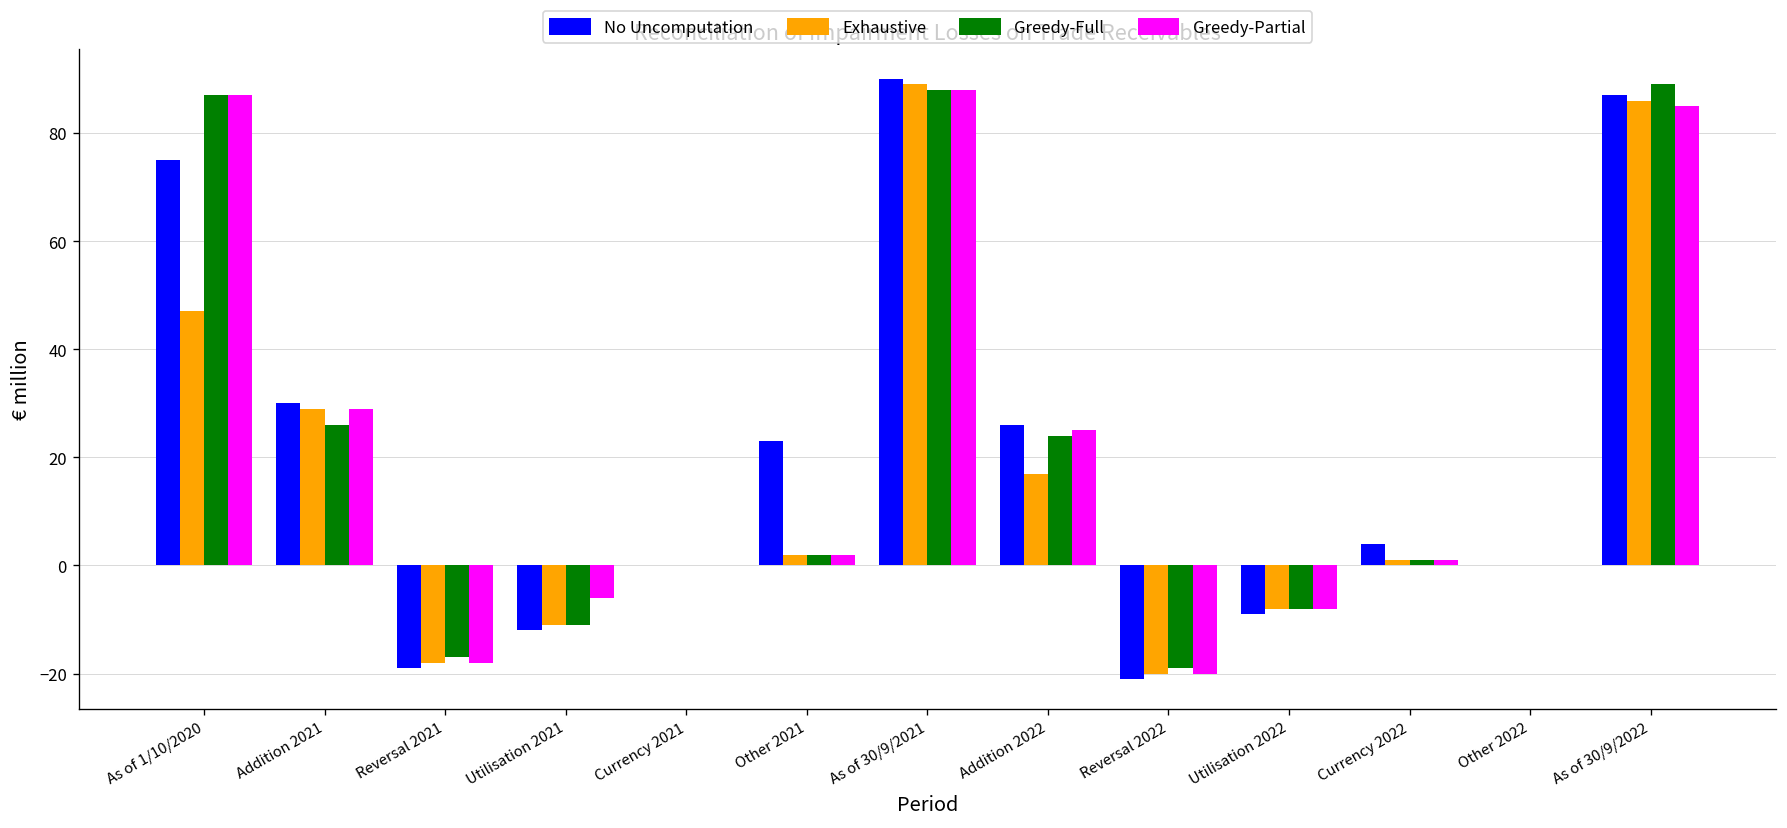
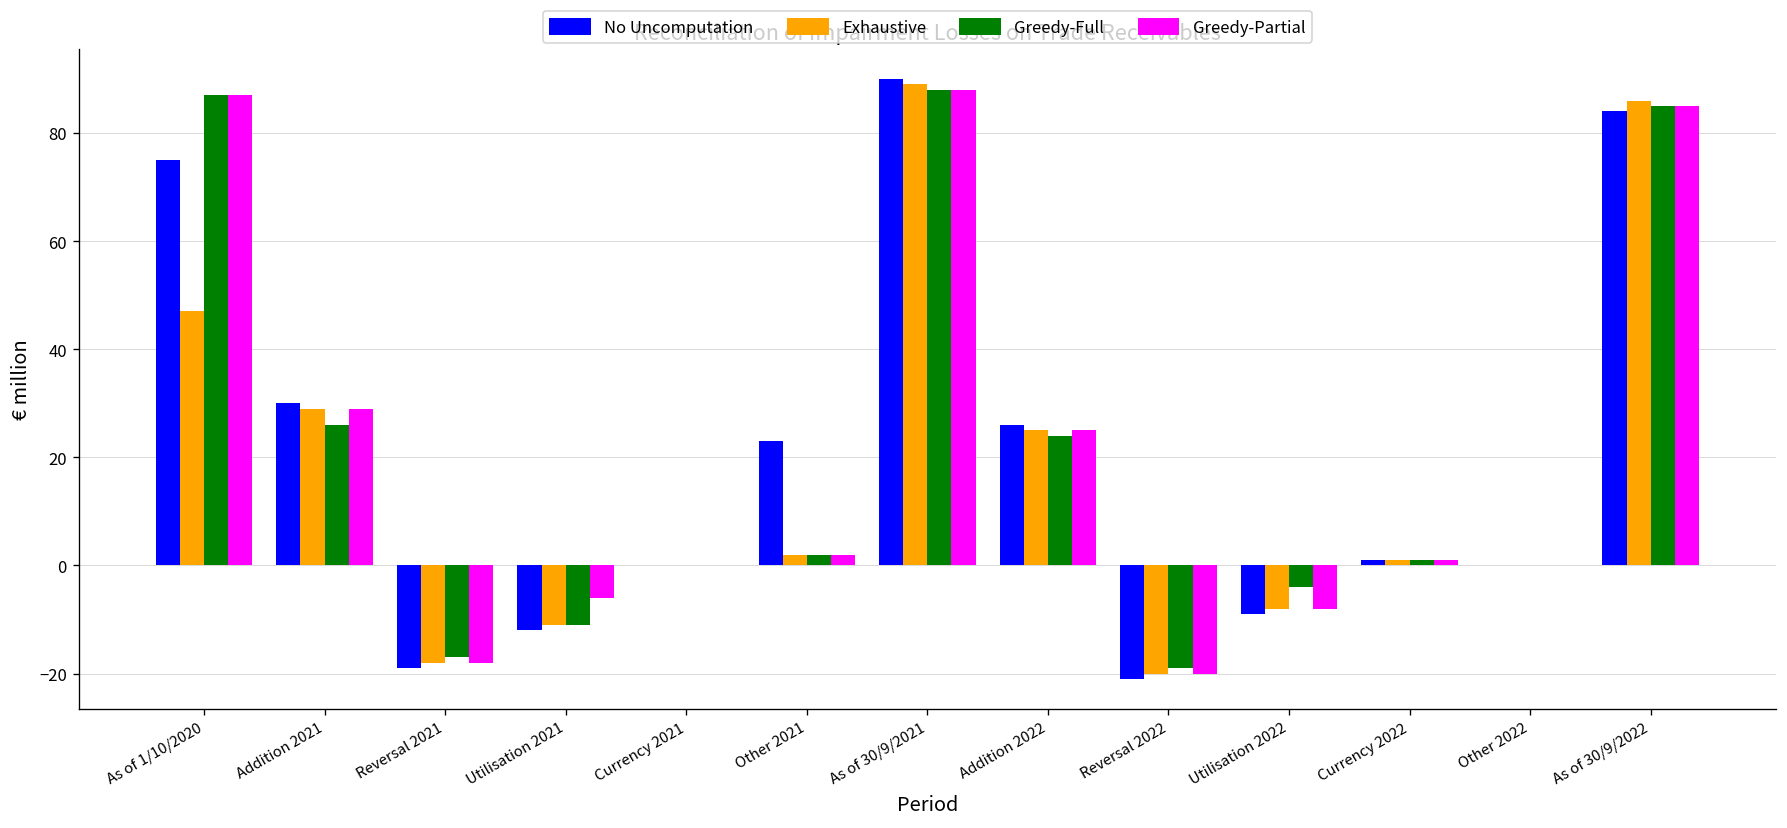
  {
    "No Uncomputation": {
      "As of 1/10/2020": 75,
      "Addition 2021": 30,
      "Reversal 2021": -19,
      "Utilisation 2021": -12,
      "Currency 2021": 0,
      "Other 2021": 23,
      "As of 30/9/2021": 90,
      "Addition 2022": 26,
      "Reversal 2022": -21,
      "Utilisation 2022": -9,
-     "Currency 2022": 4,
+     "Currency 2022": 1,
      "Other 2022": 0,
-     "As of 30/9/2022": 87
+     "As of 30/9/2022": 84
    },
    "Exhaustive": {
      "As of 1/10/2020": 47,
      "Addition 2021": 29,
      "Reversal 2021": -18,
      "Utilisation 2021": -11,
      "Currency 2021": 0,
      "Other 2021": 2,
      "As of 30/9/2021": 89,
-     "Addition 2022": 17,
+     "Addition 2022": 25,
      "Reversal 2022": -20,
      "Utilisation 2022": -8,
      "Currency 2022": 1,
      "Other 2022": 0,
      "As of 30/9/2022": 86
    },
    "Greedy-Full": {
      "As of 1/10/2020": 87,
      "Addition 2021": 26,
      "Reversal 2021": -17,
      "Utilisation 2021": -11,
      "Currency 2021": 0,
      "Other 2021": 2,
      "As of 30/9/2021": 88,
      "Addition 2022": 24,
      "Reversal 2022": -19,
-     "Utilisation 2022": -8,
+     "Utilisation 2022": -4,
      "Currency 2022": 1,
      "Other 2022": 0,
-     "As of 30/9/2022": 89
+     "As of 30/9/2022": 85
    },
    "Greedy-Partial": {
      "As of 1/10/2020": 87,
      "Addition 2021": 29,
      "Reversal 2021": -18,
      "Utilisation 2021": -6,
      "Currency 2021": 0,
      "Other 2021": 2,
      "As of 30/9/2021": 88,
      "Addition 2022": 25,
      "Reversal 2022": -20,
      "Utilisation 2022": -8,
      "Currency 2022": 1,
      "Other 2022": 0,
      "As of 30/9/2022": 85
    }
  }
